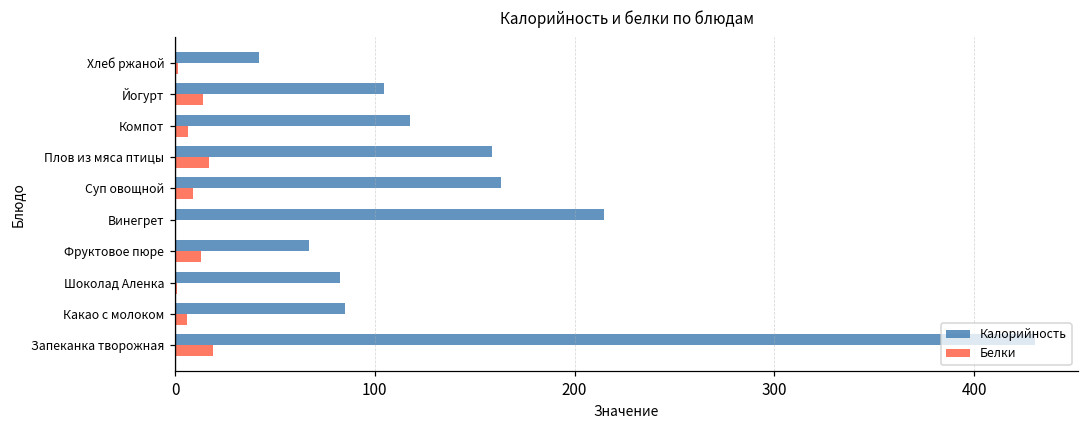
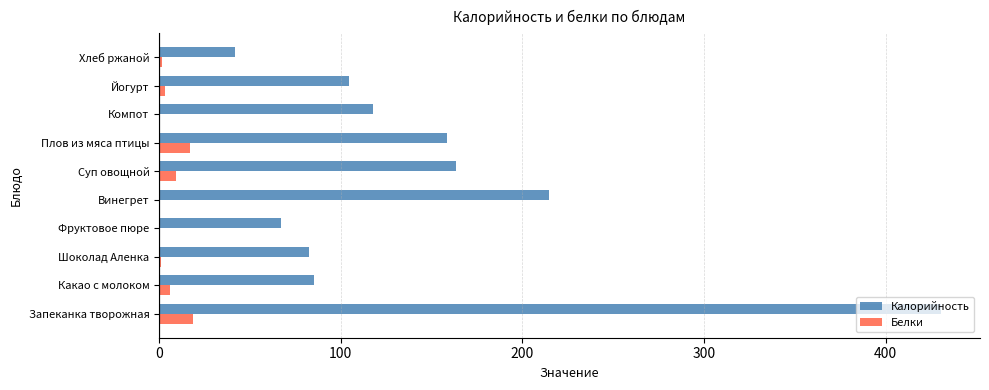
  {
    "Калорийность": {
      "Хлеб ржаной": 42,
      "Йогурт": 104,
      "Компот": 118,
      "Плов из мяса птицы": 159,
      "Суп овощной": 163,
      "Винегрет": 215,
      "Фруктовое пюре": 67,
      "Шоколад Аленка": 83,
      "Какао с молоком": 85
    },
    "Белки": {
      "Хлеб ржаной": 1,
-     "Йогурт": 14,
-     "Компот": 6,
+     "Йогурт": 3,
+     "Компот": 0,
      "Плов из мяса птицы": 17,
      "Суп овощной": 9,
-     "Фруктовое пюре": 13,
+     "Фруктовое пюре": 0,
      "Какао с молоком": 6,
      "Запеканка творожная": 19
    }
  }
